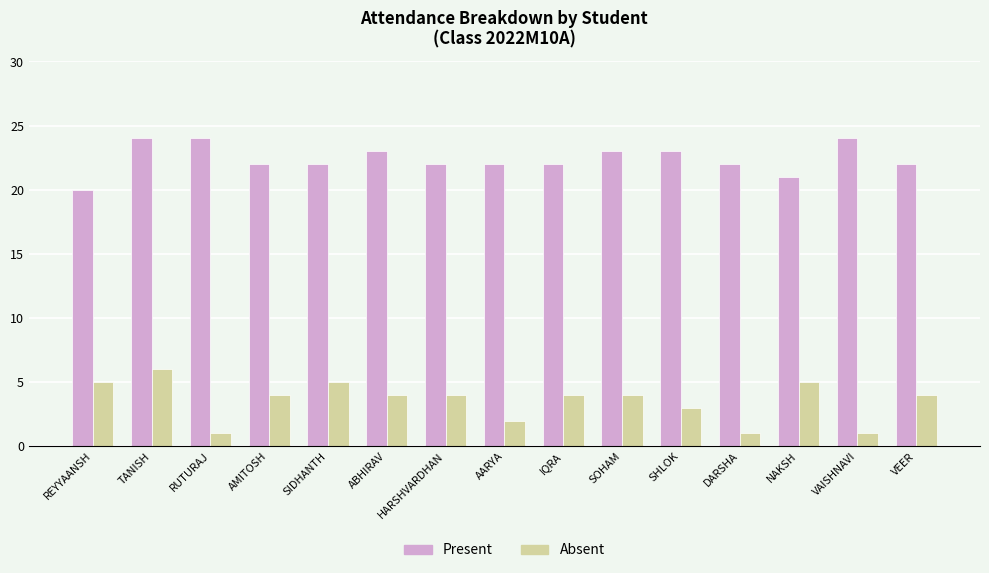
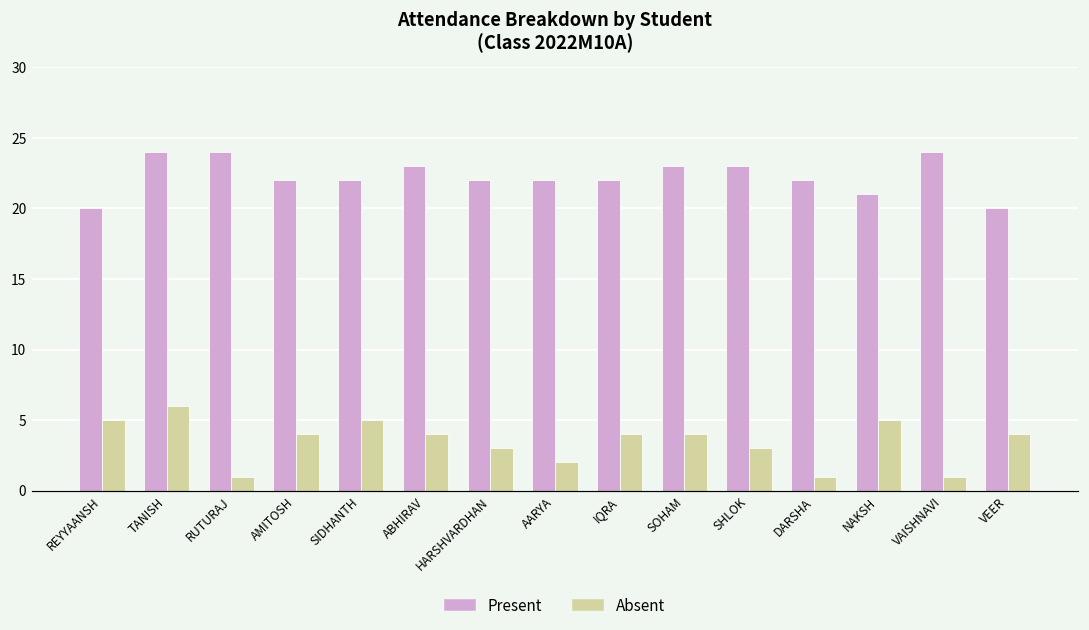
  {
    "Present": {
      "REYYAANSH": 20,
      "TANISH": 24,
      "RUTURAJ": 24,
      "AMITOSH": 22,
      "SIDHANTH": 22,
      "ABHIRAV": 23,
      "HARSHVARDHAN": 22,
      "AARYA": 22,
      "IQRA": 22,
      "SOHAM": 23,
      "SHLOK": 23,
      "DARSHA": 22,
      "NAKSH": 21,
      "VAISHNAVI": 24,
-     "VEER": 22
+     "VEER": 20
    },
    "Absent": {
      "REYYAANSH": 5,
      "TANISH": 6,
      "RUTURAJ": 1,
      "AMITOSH": 4,
      "SIDHANTH": 5,
      "ABHIRAV": 4,
-     "HARSHVARDHAN": 4,
+     "HARSHVARDHAN": 3,
      "AARYA": 2,
      "IQRA": 4,
      "SOHAM": 4,
      "SHLOK": 3,
      "DARSHA": 1,
      "NAKSH": 5,
      "VAISHNAVI": 1,
      "VEER": 4
    }
  }
